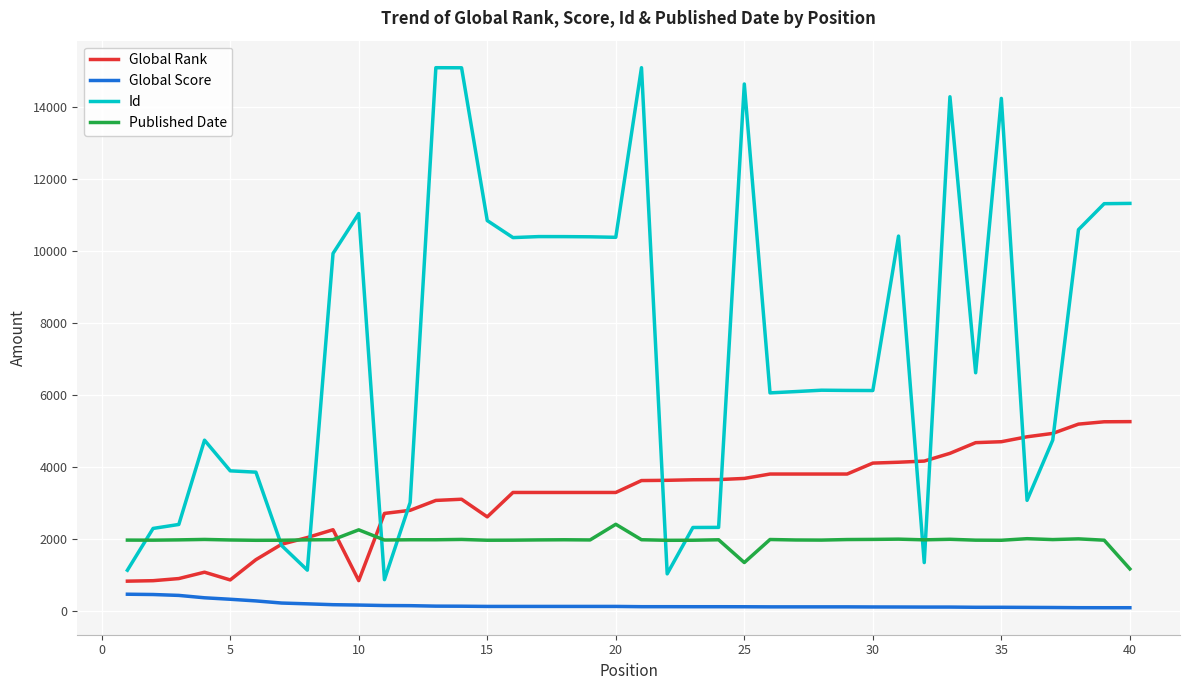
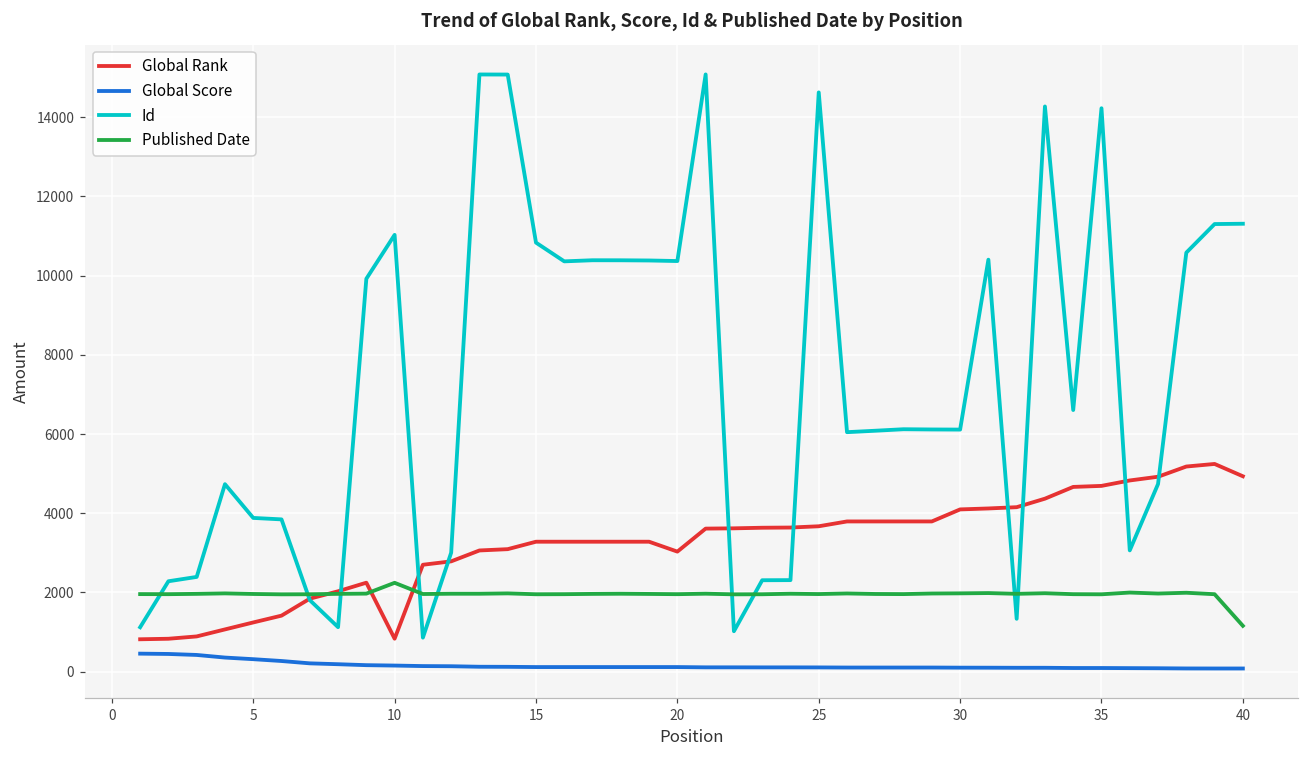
  {
    "Global Rank": {
-     "5": 900,
+     "5": 1200,
      "10": 800,
-     "15": 2600,
-     "20": 3300,
+     "15": 3300,
+     "20": 3000,
      "25": 3700,
      "30": 4100,
      "35": 4700,
-     "40": 5200
+     "40": 4900
    },
    "Global Score": {
      "5": 300,
      "10": 200,
      "15": 100,
      "20": 100,
      "25": 100,
      "30": 100,
      "35": 100,
      "40": 100
    },
    "Id": {
      "5": 3900,
      "10": 11000,
      "15": 10800,
      "20": 10400,
      "25": 14600,
      "30": 6100,
      "35": 14200,
      "40": 11300
    },
    "Published Date": {
      "5": 2000,
      "10": 2200,
      "15": 2000,
-     "20": 2400,
-     "25": 1300,
+     "20": 2000,
+     "25": 2000,
      "30": 2000,
      "35": 2000,
      "40": 1200
    }
  }
